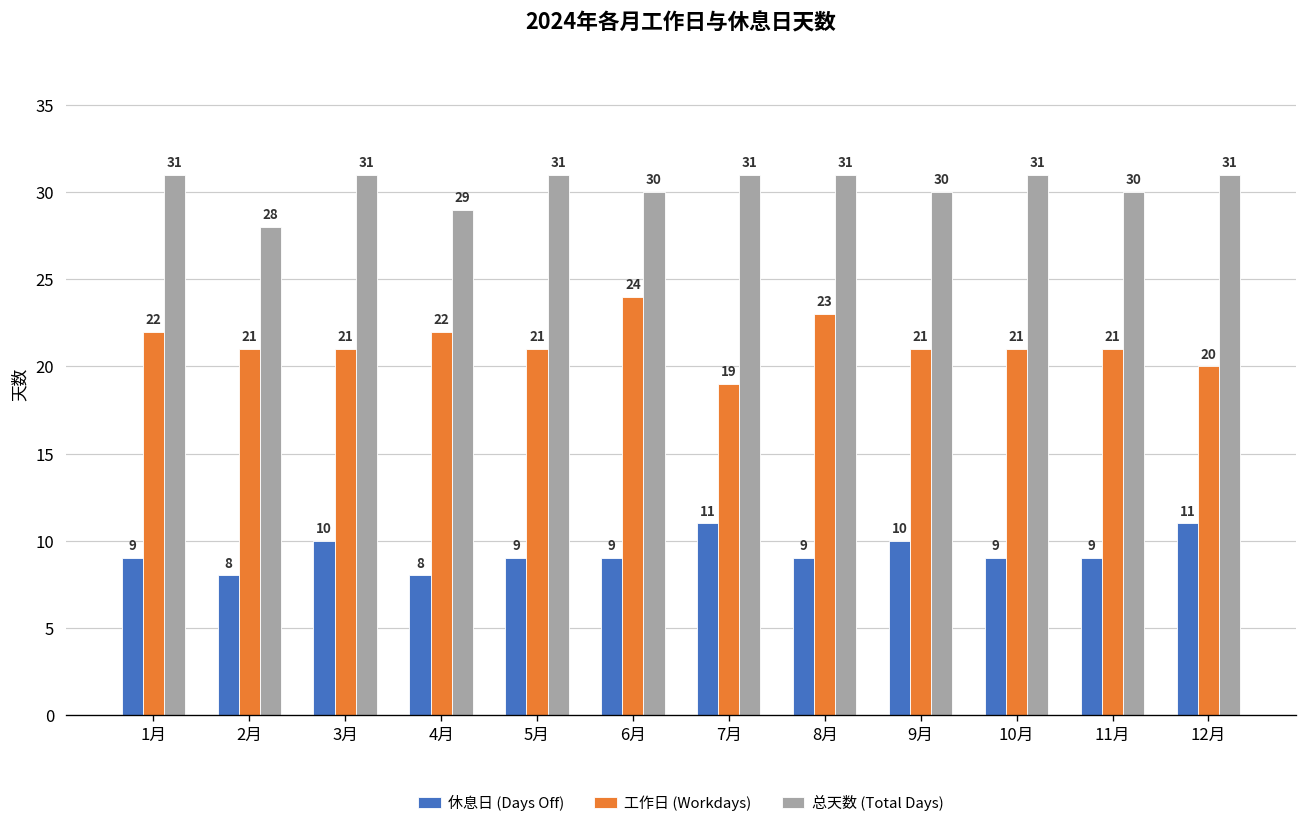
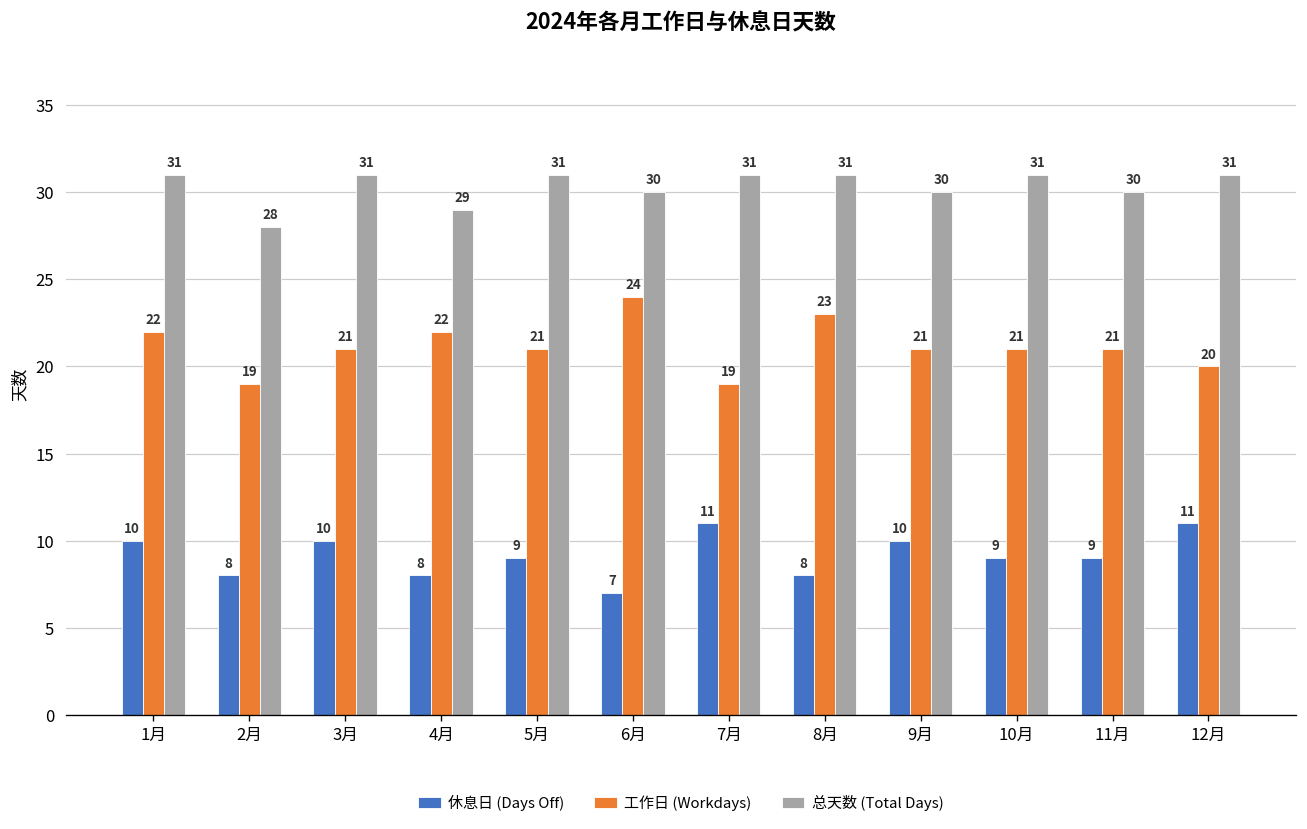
  {
    "休息日 (Days Off)": {
-     "1月": 9,
+     "1月": 10,
      "2月": 8,
      "3月": 10,
      "4月": 8,
      "5月": 9,
-     "6月": 9,
+     "6月": 7,
      "7月": 11,
-     "8月": 9,
+     "8月": 8,
      "9月": 10,
      "10月": 9,
      "11月": 9,
      "12月": 11
    },
    "工作日 (Workdays)": {
      "1月": 22,
-     "2月": 21,
+     "2月": 19,
      "3月": 21,
      "4月": 22,
      "5月": 21,
      "6月": 24,
      "7月": 19,
      "8月": 23,
      "9月": 21,
      "10月": 21,
      "11月": 21,
      "12月": 20
    },
    "总天数 (Total Days)": {
      "1月": 31,
      "2月": 28,
      "3月": 31,
      "4月": 29,
      "5月": 31,
      "6月": 30,
      "7月": 31,
      "8月": 31,
      "9月": 30,
      "10月": 31,
      "11月": 30,
      "12月": 31
    }
  }
